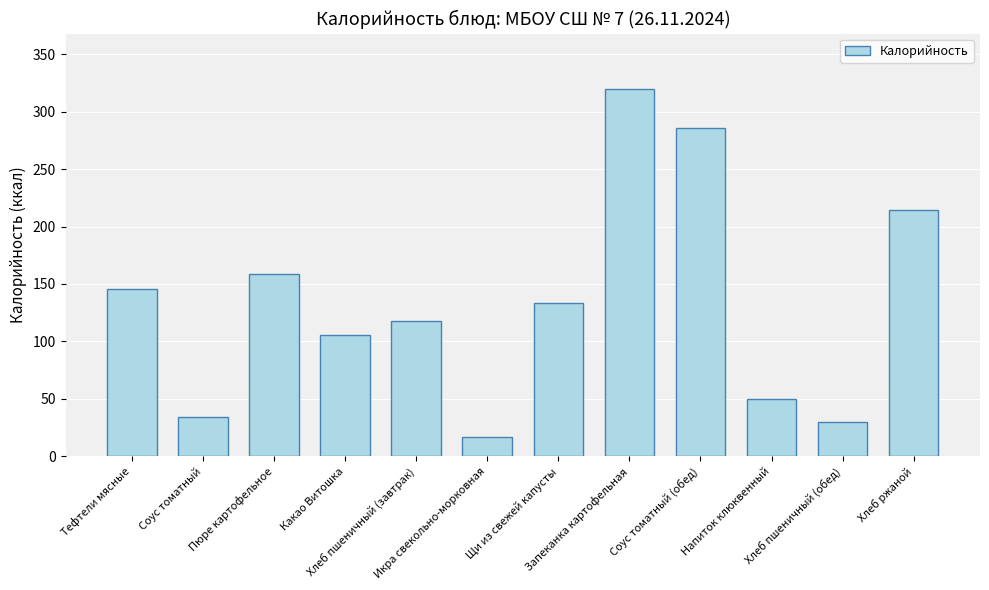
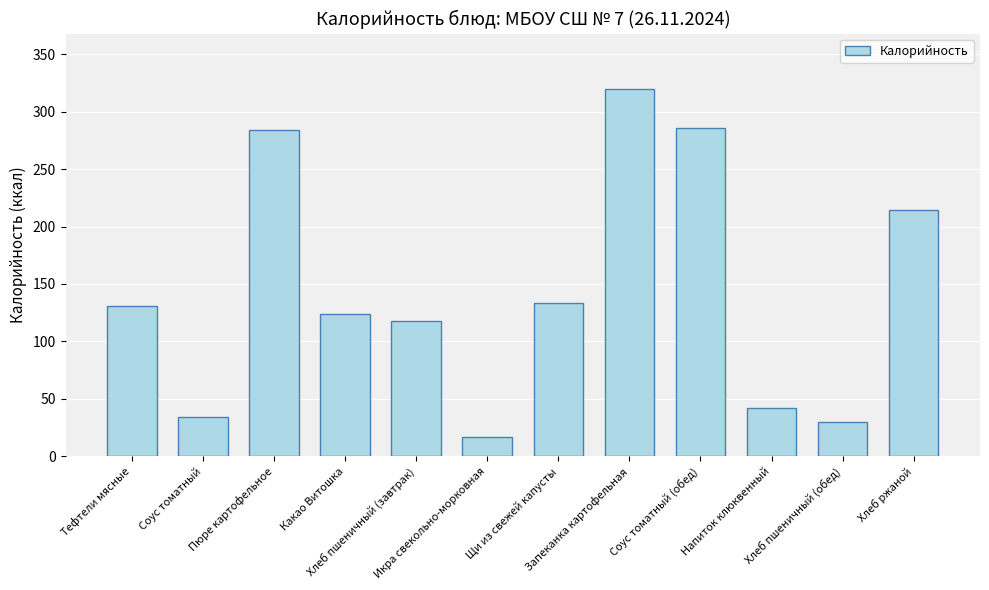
  {
-   "Тефтели мясные": 146,
+   "Тефтели мясные": 131,
    "Соус томатный": 35,
-   "Пюре картофельное": 159,
-   "Какао Витошка": 106,
+   "Пюре картофельное": 284,
+   "Какао Витошка": 124,
    "Хлеб пшеничный (завтрак)": 118,
    "Икра свекольно-морковная": 17,
    "Щи из свежей капусты": 133,
    "Запеканка картофельная": 320,
    "Соус томатный (обед)": 286,
-   "Напиток клюквенный": 50,
+   "Напиток клюквенный": 42,
    "Хлеб пшеничный (обед)": 30,
    "Хлеб ржаной": 214
  }
